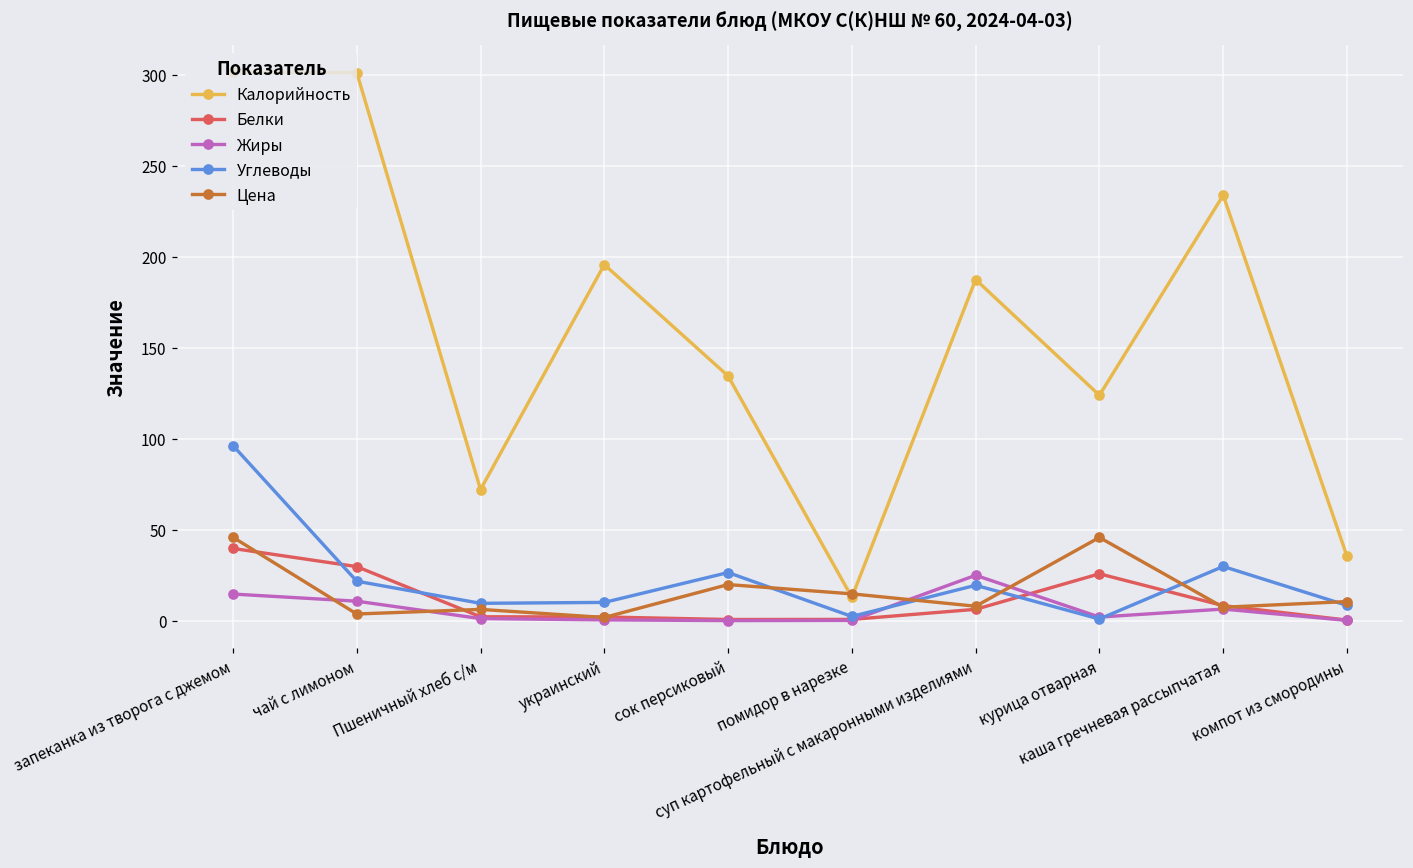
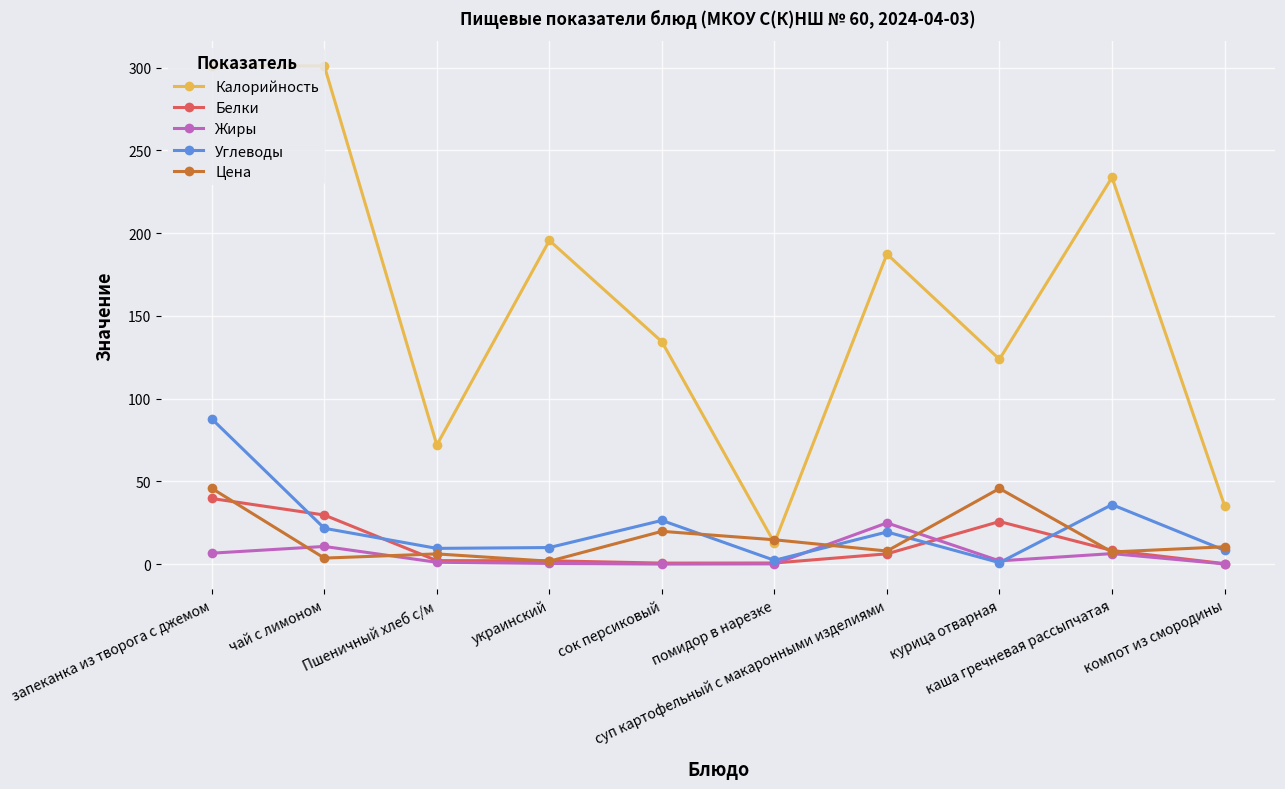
  {
    "Калорийность": {
      "Пшеничный хлеб с/м": 72,
      "украинский": 196,
      "сок персиковый": 134,
      "помидор в нарезке": 13,
      "суп картофельный с макаронными изделиями": 187,
      "курица отварная": 124,
      "каша гречневая рассыпчатая": 234,
      "компот из смородины": 35
    },
    "Жиры": {
-     "запеканка из творога с джемом": 15,
+     "запеканка из творога с джемом": 7,
      "чай с лимоном": 11,
      "суп картофельный с макаронными изделиями": 25
    },
    "Углеводы": {
-     "запеканка из творога с джемом": 96,
+     "запеканка из творога с джемом": 88,
      "чай с лимоном": 22,
      "Пшеничный хлеб с/м": 10,
      "украинский": 10,
      "сок персиковый": 26,
      "помидор в нарезке": 2,
      "суп картофельный с макаронными изделиями": 19,
-     "каша гречневая рассыпчатая": 30,
+     "каша гречневая рассыпчатая": 36,
      "компот из смородины": 8
    }
  }
